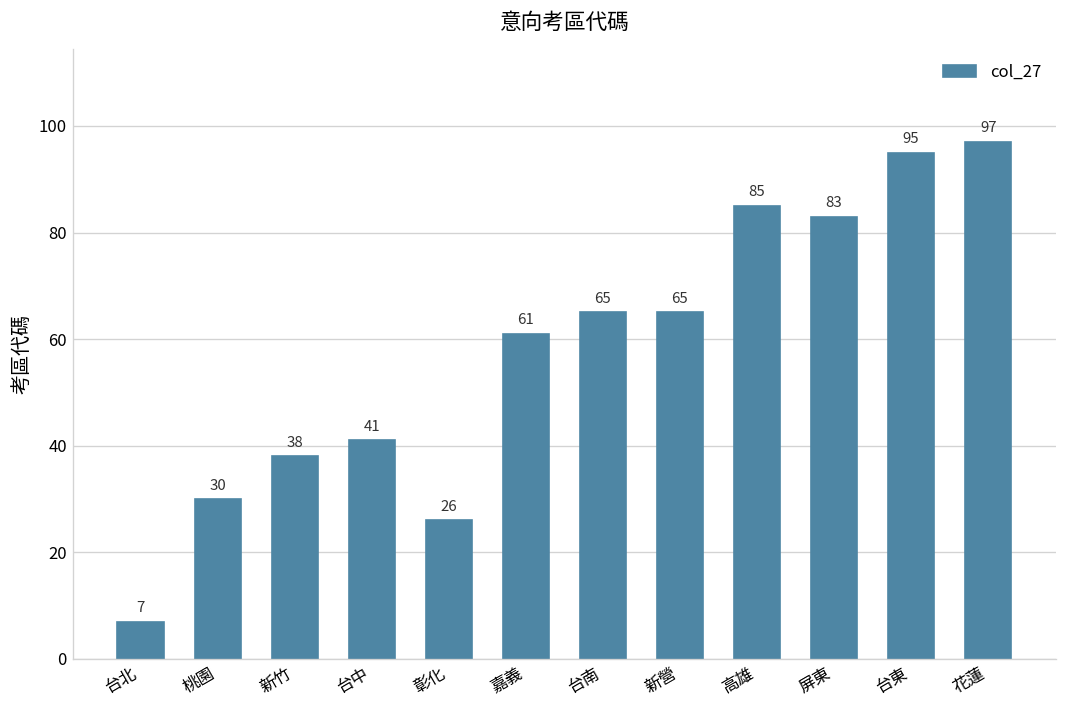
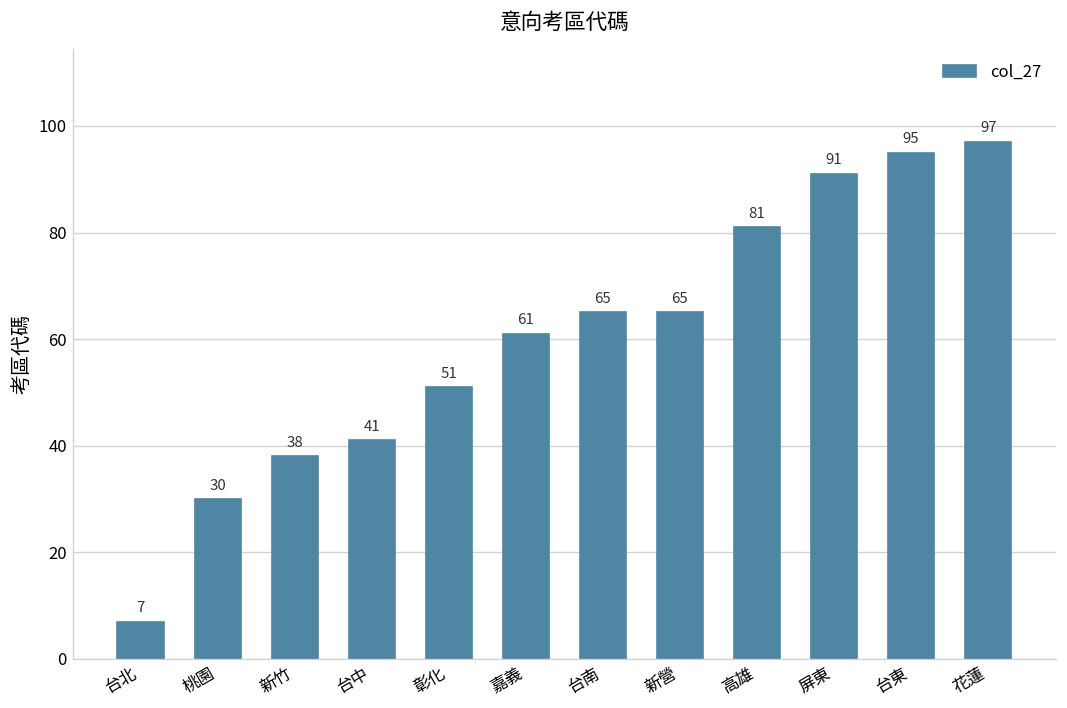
  {
    "台北": 7,
    "桃園": 30,
    "新竹": 38,
    "台中": 41,
-   "彰化": 26,
+   "彰化": 51,
    "嘉義": 61,
    "台南": 65,
    "新營": 65,
-   "高雄": 85,
-   "屏東": 83,
+   "高雄": 81,
+   "屏東": 91,
    "台東": 95,
    "花蓮": 97
  }
